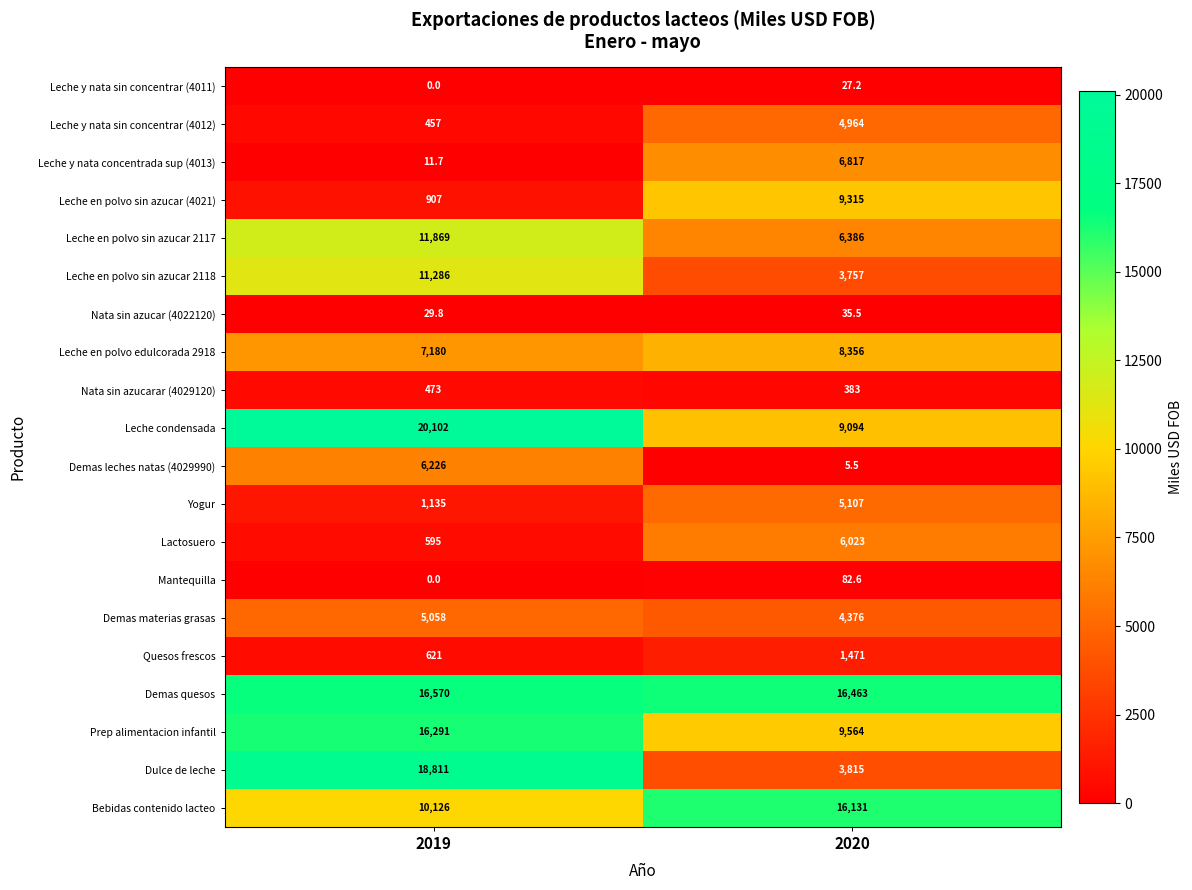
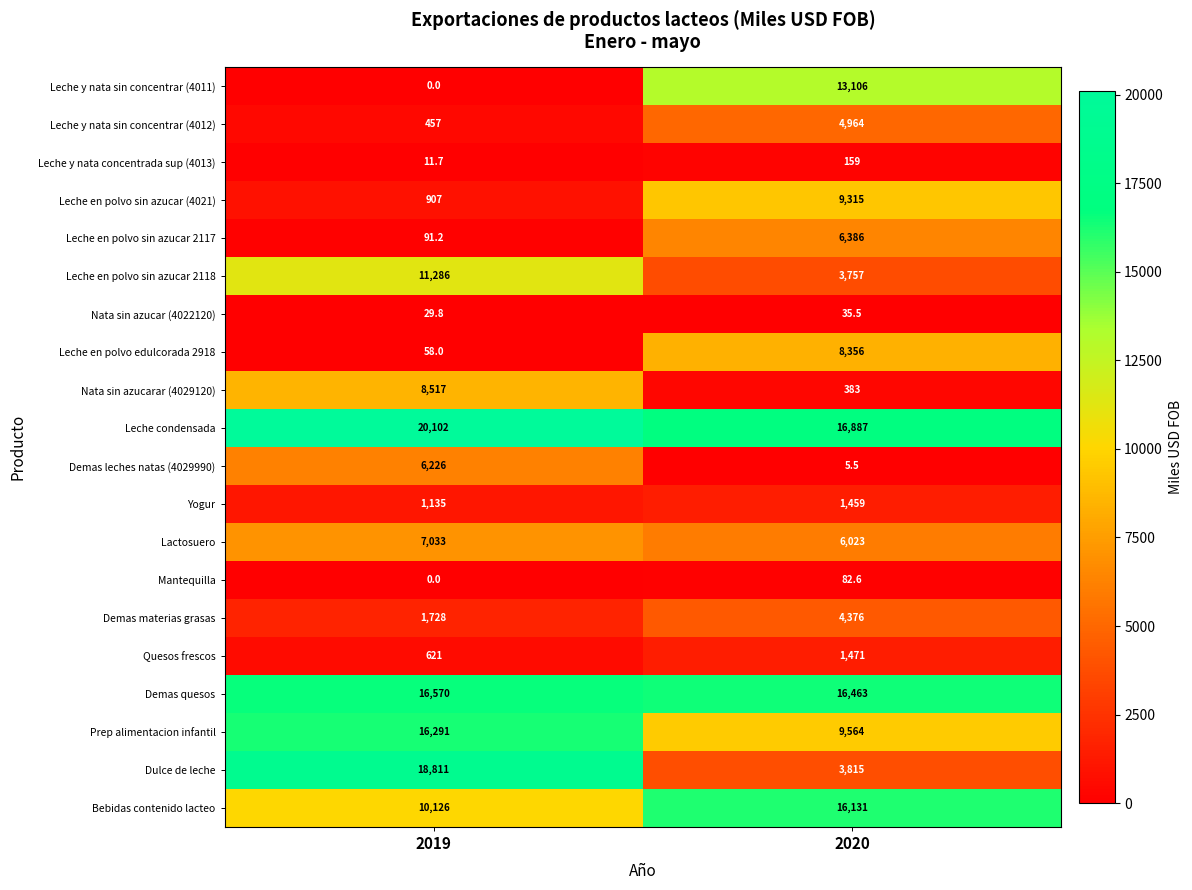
  {
    "Leche y nata sin concentrar (4011)": {
      "2019": "0.0",
-     "2020": "27.2"
+     "2020": "13,106"
    },
    "Leche y nata sin concentrar (4012)": {
      "2019": "457",
      "2020": "4,964"
    },
    "Leche y nata concentrada sup (4013)": {
      "2019": "11.7",
-     "2020": "6,817"
+     "2020": "159"
    },
    "Leche en polvo sin azucar (4021)": {
      "2019": "907",
      "2020": "9,315"
    },
    "Leche en polvo sin azucar 2117": {
-     "2019": "11,869",
+     "2019": "91.2",
      "2020": "6,386"
    },
    "Leche en polvo sin azucar 2118": {
      "2019": "11,286",
      "2020": "3,757"
    },
    "Nata sin azucar (4022120)": {
      "2019": "29.8",
      "2020": "35.5"
    },
    "Leche en polvo edulcorada 2918": {
-     "2019": "7,180",
+     "2019": "58.0",
      "2020": "8,356"
    },
    "Nata sin azucarar (4029120)": {
-     "2019": "473",
+     "2019": "8,517",
      "2020": "383"
    },
    "Leche condensada": {
      "2019": "20,102",
-     "2020": "9,094"
+     "2020": "16,887"
    },
    "Demas leches natas (4029990)": {
      "2019": "6,226",
      "2020": "5.5"
    },
    "Yogur": {
      "2019": "1,135",
-     "2020": "5,107"
+     "2020": "1,459"
    },
    "Lactosuero": {
-     "2019": "595",
+     "2019": "7,033",
      "2020": "6,023"
    },
    "Mantequilla": {
      "2019": "0.0",
      "2020": "82.6"
    },
    "Demas materias grasas": {
-     "2019": "5,058",
+     "2019": "1,728",
      "2020": "4,376"
    },
    "Quesos frescos": {
      "2019": "621",
      "2020": "1,471"
    },
    "Demas quesos": {
      "2019": "16,570",
      "2020": "16,463"
    },
    "Prep alimentacion infantil": {
      "2019": "16,291",
      "2020": "9,564"
    },
    "Dulce de leche": {
      "2019": "18,811",
      "2020": "3,815"
    },
    "Bebidas contenido lacteo": {
      "2019": "10,126",
      "2020": "16,131"
    }
  }
